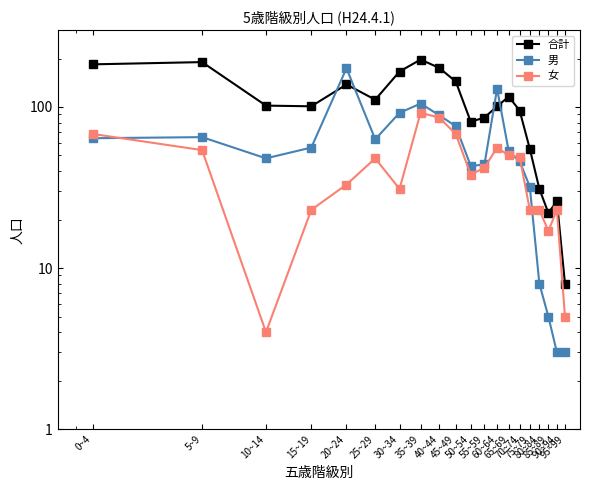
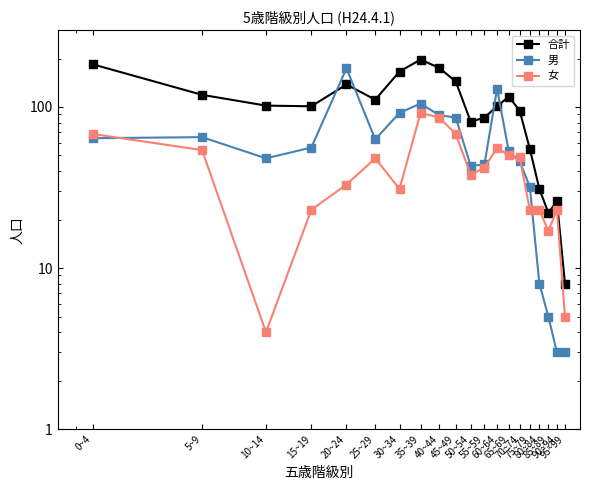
  {
    "合計": {
      "0~4": 180,
-     "5~9": 190,
+     "5~9": 120,
      "10~14": 100,
      "15~19": 100,
      "20~24": 140,
      "25~29": 110,
      "30~34": 170,
      "35~39": 200,
      "40~44": 180,
      "45~49": 140,
      "50~54": 80,
      "55~59": 90,
      "60~64": 100,
      "65~69": 120,
      "70~74": 100,
      "75~79": 55,
      "80~84": 31,
      "85~89": 22,
      "90~94": 26,
      "95~99": 8
    },
    "男": {
      "0~4": 64,
      "5~9": 65,
      "10~14": 48,
      "15~19": 56,
      "20~24": 170,
      "25~29": 63,
      "30~34": 90,
      "35~39": 110,
-     "45~49": 80,
+     "45~49": 90,
      "50~54": 43,
      "55~59": 44,
      "60~64": 130,
      "65~69": 53,
      "70~74": 46,
      "75~79": 32,
      "80~84": 8,
      "85~89": 5,
      "90~94": 3,
      "95~99": 3
    },
    "女": {
      "0~4": 68,
      "5~9": 54,
      "10~14": 4,
      "15~19": 23,
      "20~24": 33,
      "25~29": 48,
      "30~34": 31,
      "35~39": 90,
      "45~49": 68,
      "50~54": 38,
      "55~59": 42,
      "60~64": 56,
      "65~69": 50,
      "70~74": 49,
      "75~79": 23,
      "80~84": 23,
      "85~89": 17,
      "90~94": 23,
      "95~99": 5
    }
  }
